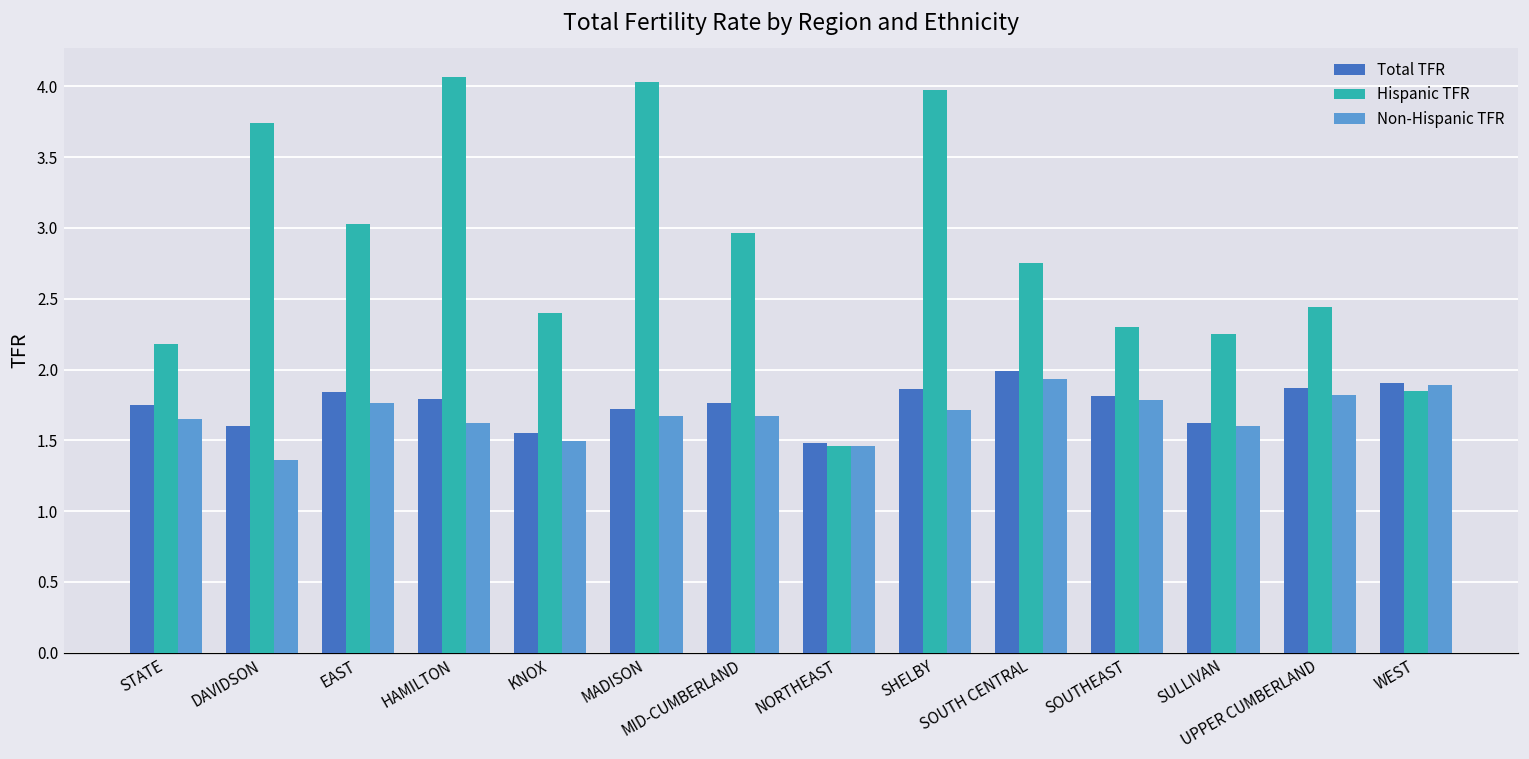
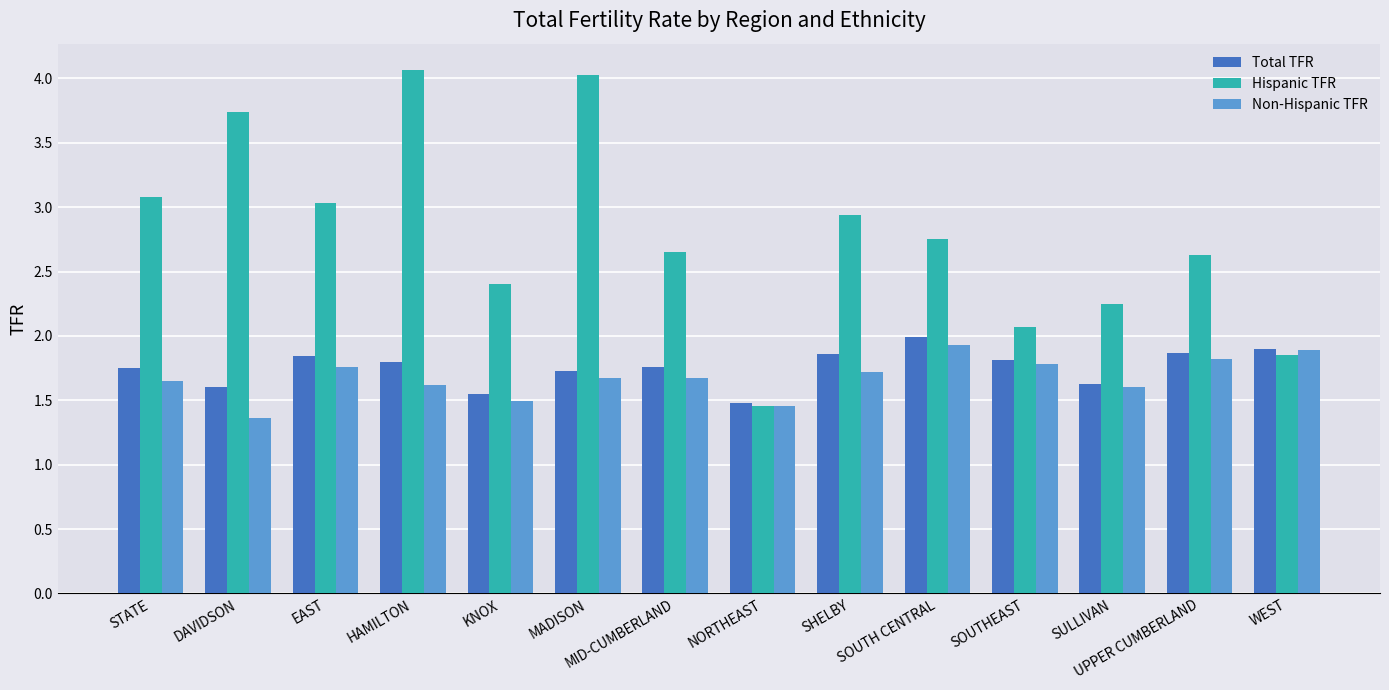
  {
    "Hispanic TFR": {
-     "STATE": 2.18,
+     "STATE": 3.08,
      "DAVIDSON": 3.74,
      "EAST": 3.03,
      "HAMILTON": 4.07,
      "KNOX": 2.40,
      "MADISON": 4.03,
-     "MID-CUMBERLAND": 2.97,
+     "MID-CUMBERLAND": 2.65,
      "NORTHEAST": 1.46,
-     "SHELBY": 3.98,
+     "SHELBY": 2.94,
      "SOUTH CENTRAL": 2.75,
-     "SOUTHEAST": 2.30,
+     "SOUTHEAST": 2.07,
      "SULLIVAN": 2.25,
-     "UPPER CUMBERLAND": 2.44,
+     "UPPER CUMBERLAND": 2.63,
      "WEST": 1.85
    }
  }
